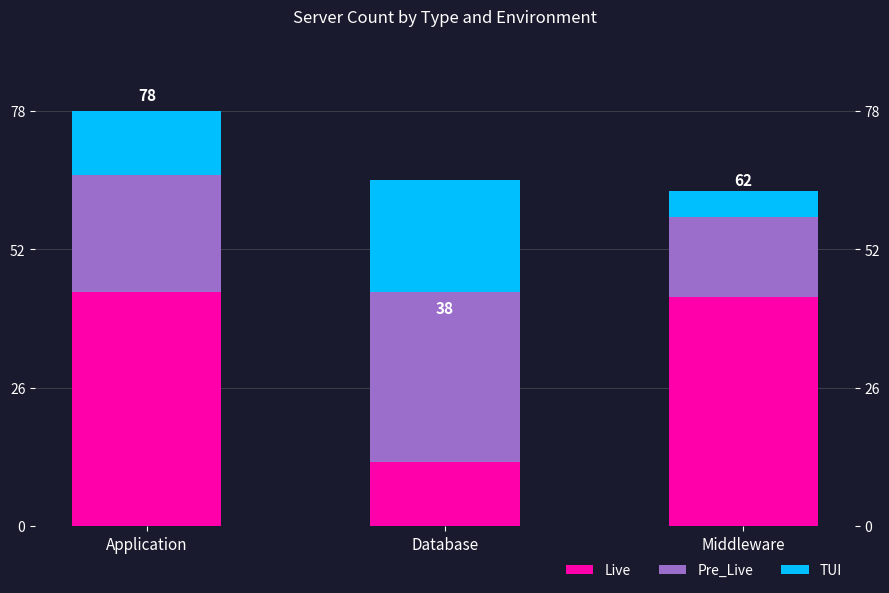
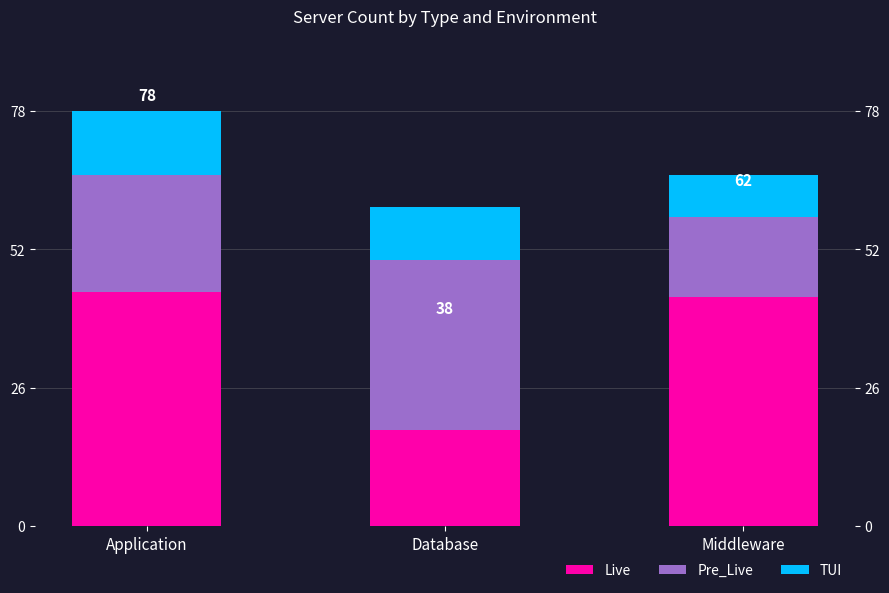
  {
    "Live": {
      "Application": 44,
-     "Database": 12,
+     "Database": 18,
      "Middleware": 43
    },
    "Pre_Live": {
      "Application": 22,
      "Middleware": 15
    },
    "TUI": {
-     "Database": 21,
-     "Middleware": 5
+     "Database": 10,
+     "Middleware": 8
    }
  }
